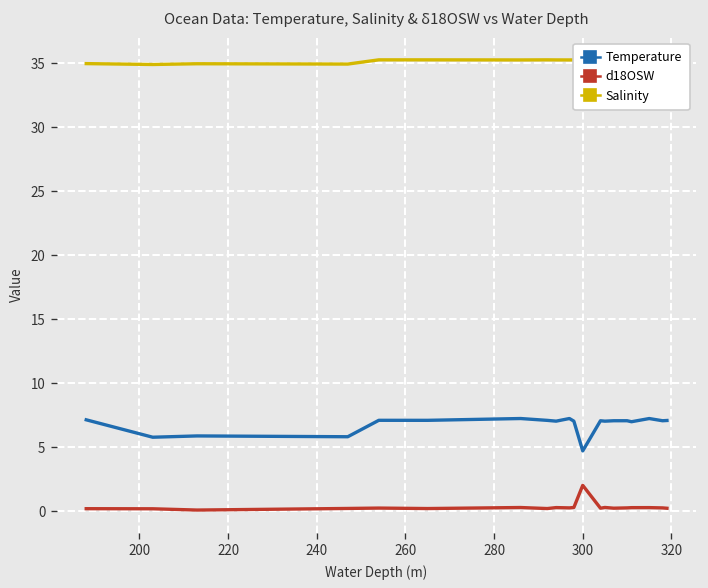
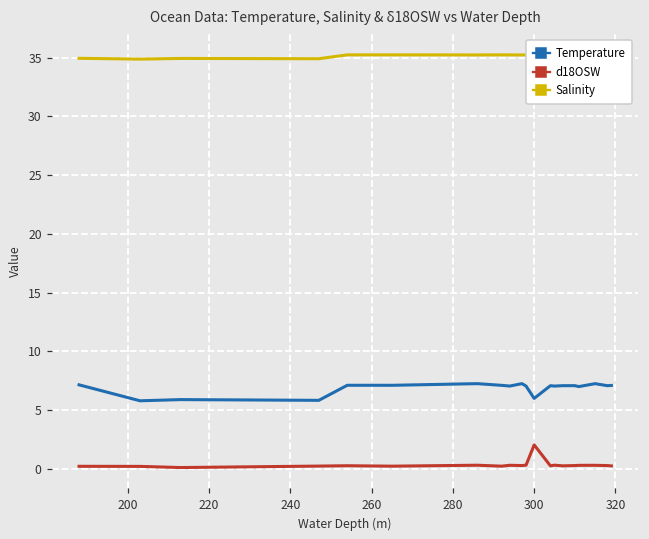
  {
    "Temperature": {
-     "300": 4.7
+     "300": 6.0
    },
    "d18OSW": {
      "300": 2.0
    }
  }
